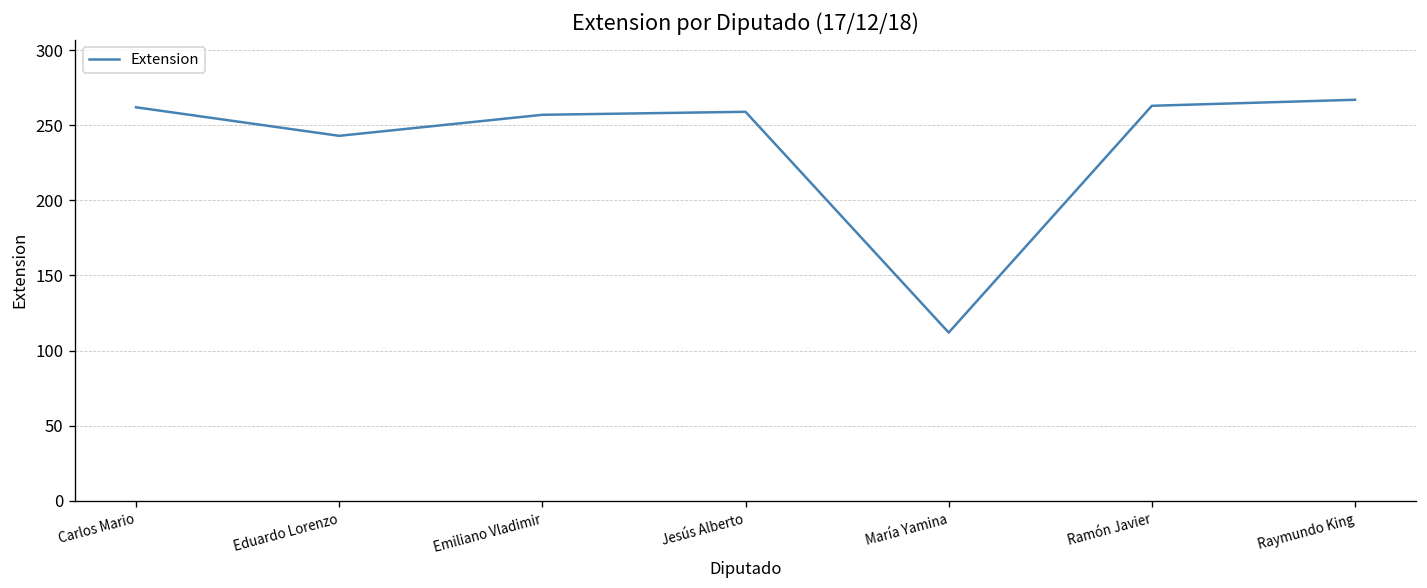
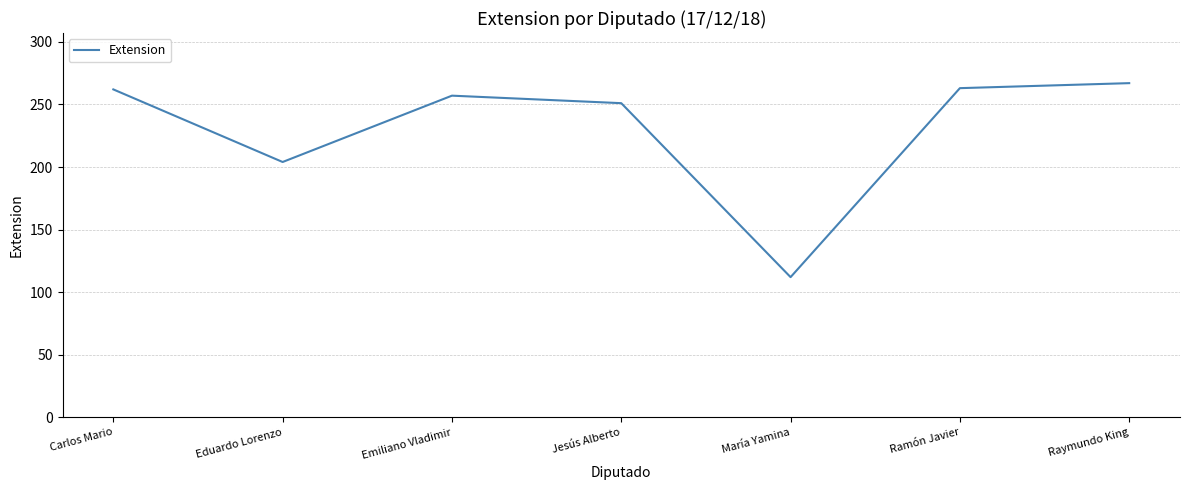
  {
    "Carlos Mario": 262,
-   "Eduardo Lorenzo": 243,
+   "Eduardo Lorenzo": 204,
    "Emiliano Vladimir": 257,
-   "Jesús Alberto": 259,
+   "Jesús Alberto": 251,
    "María Yamina": 112,
    "Ramón Javier": 263,
    "Raymundo King": 267
  }
